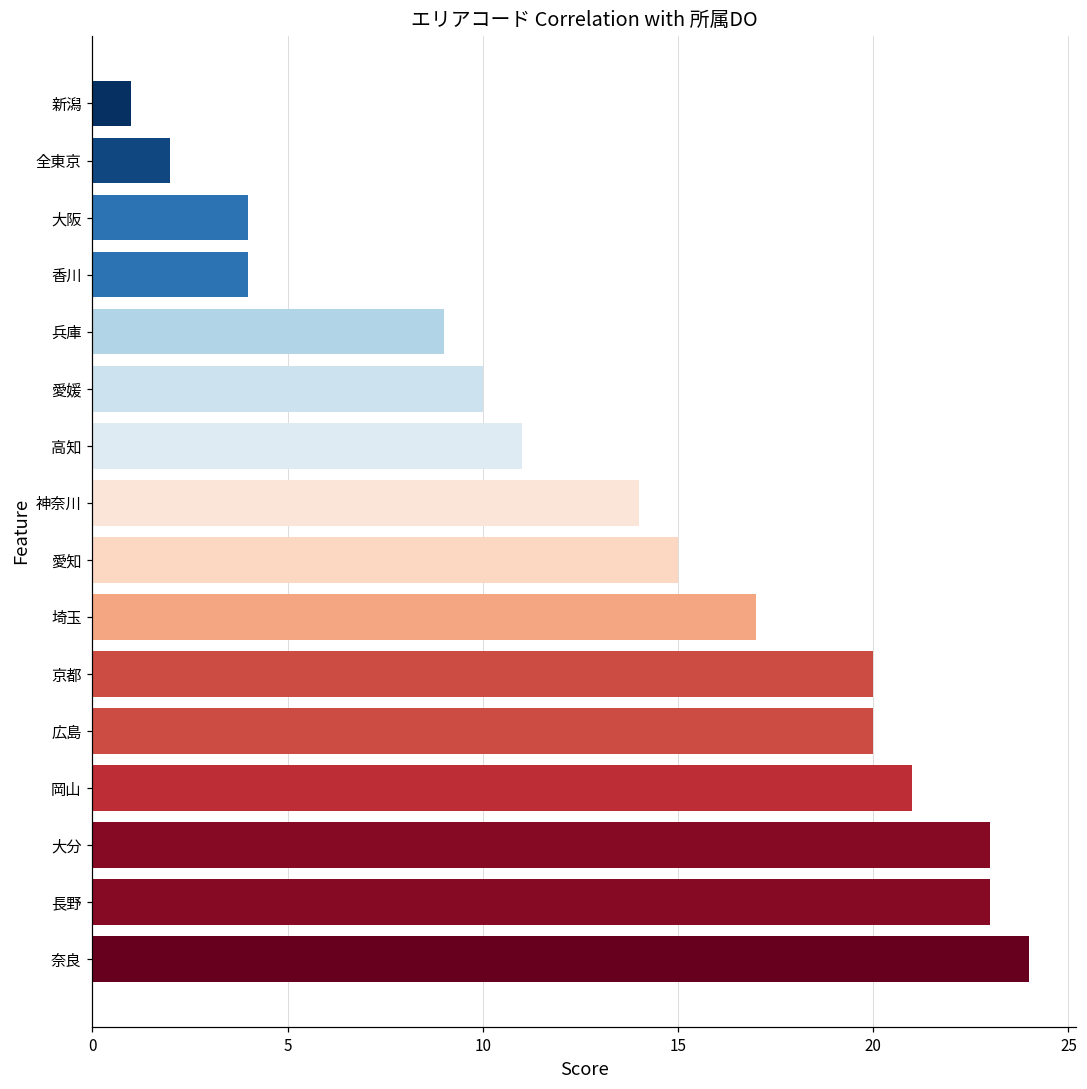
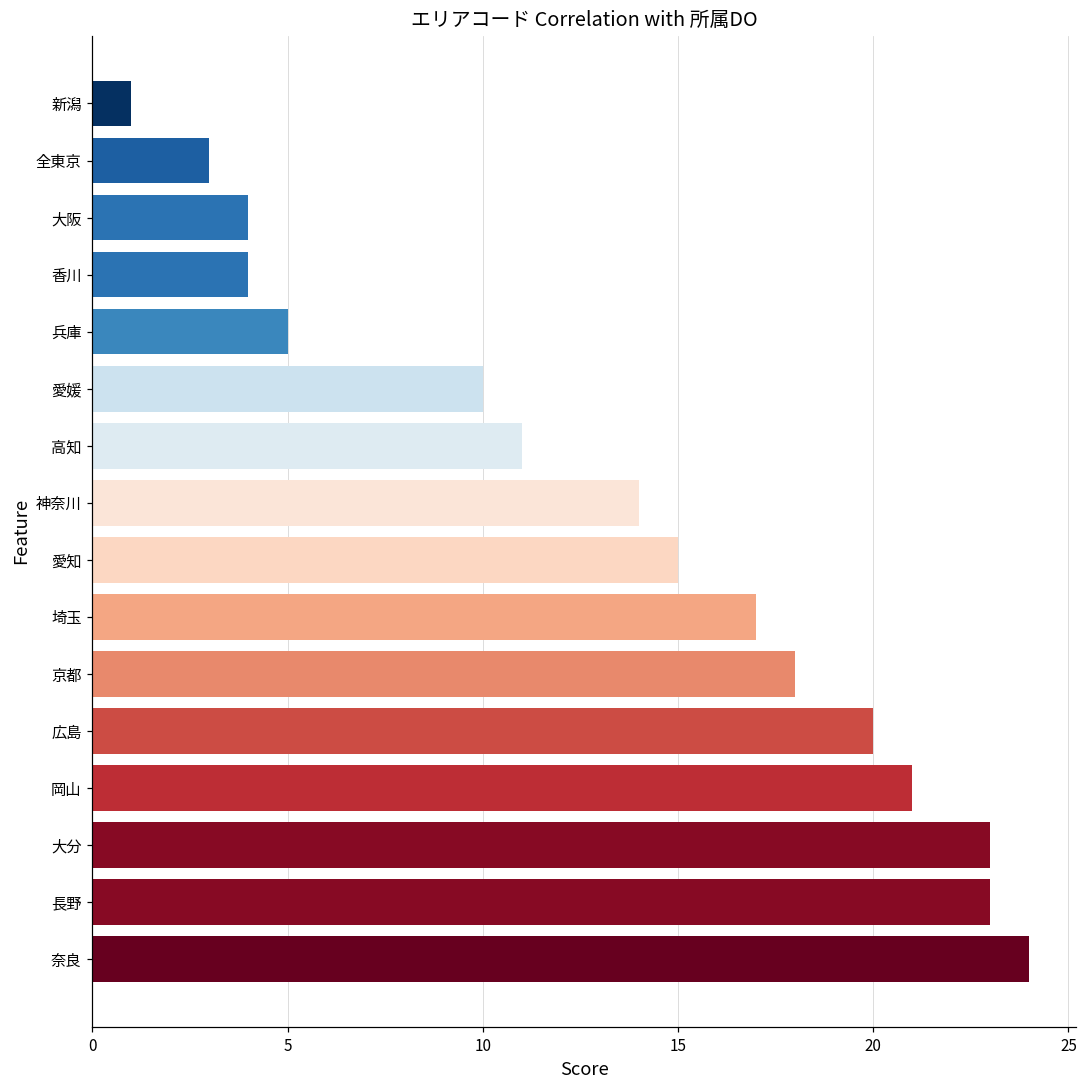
  {
    "新潟": 1,
-   "全東京": 2,
+   "全東京": 3,
    "大阪": 4,
    "香川": 4,
-   "兵庫": 9,
+   "兵庫": 5,
    "愛媛": 10,
    "高知": 11,
    "神奈川": 14,
    "愛知": 15,
    "埼玉": 17,
-   "京都": 20,
+   "京都": 18,
    "広島": 20,
    "岡山": 21,
    "大分": 23,
    "長野": 23,
    "奈良": 24
  }
